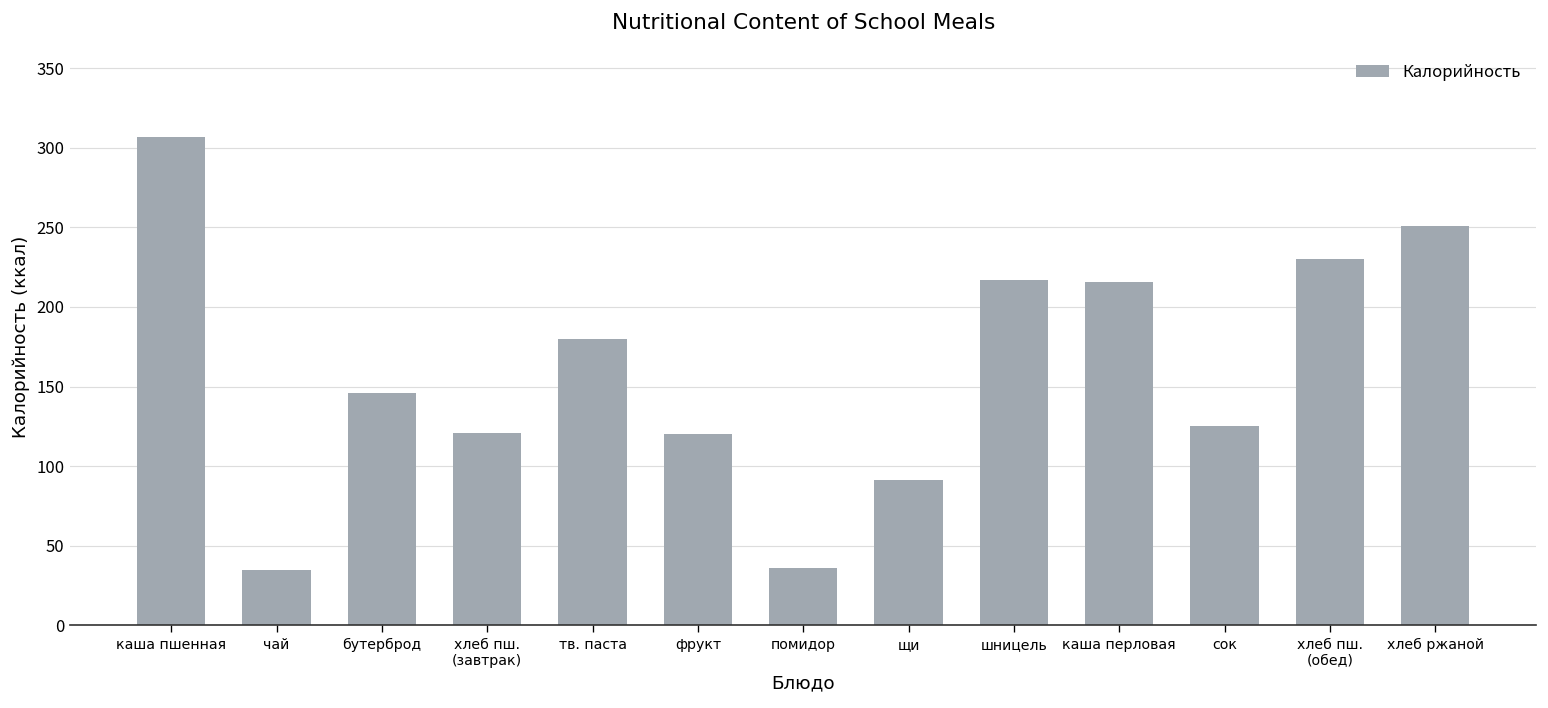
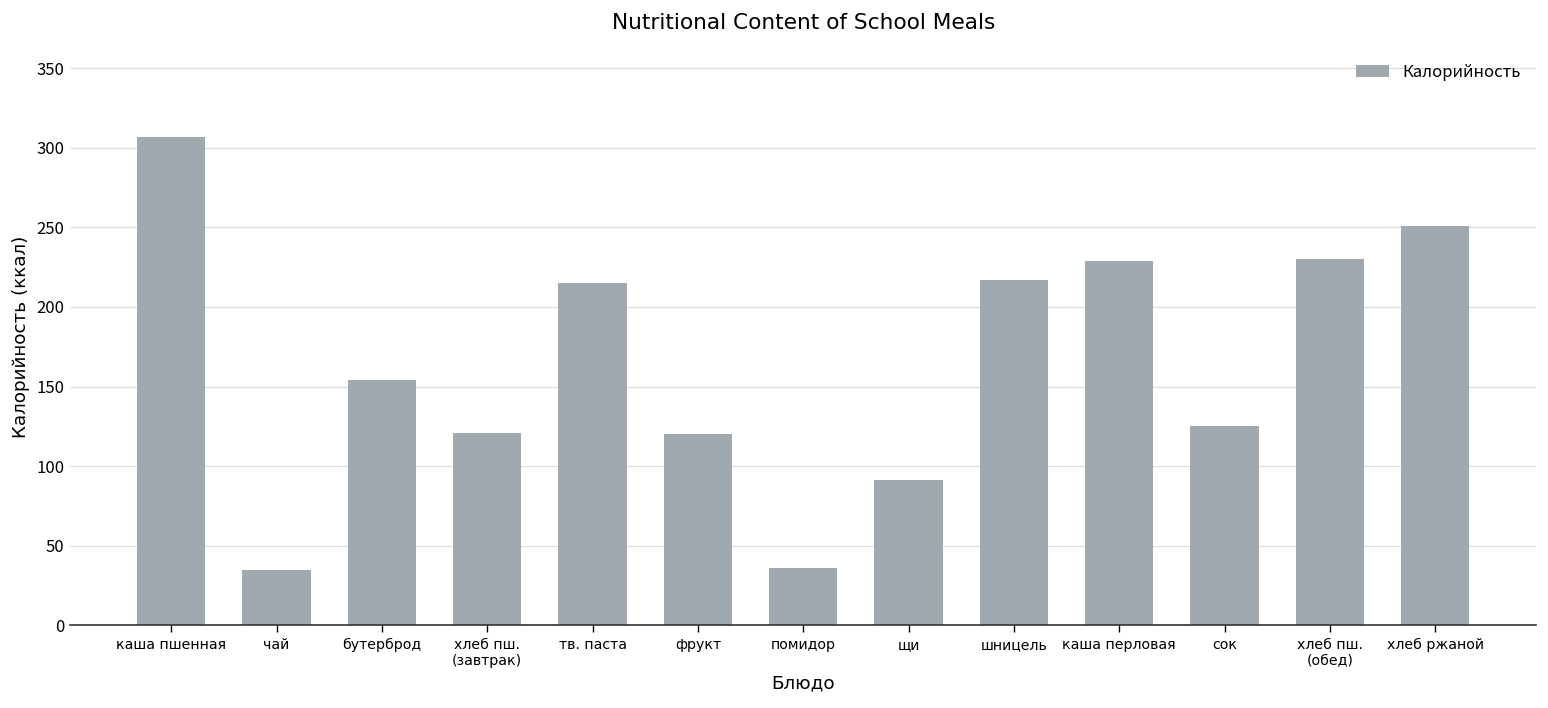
  {
    "каша пшенная": 307,
    "чай": 35,
-   "бутерброд": 146,
+   "бутерброд": 154,
    "хлеб пш. (завтрак)": 121,
-   "тв. паста": 180,
+   "тв. паста": 215,
    "фрукт": 120,
    "помидор": 36,
    "щи": 91,
    "шницель": 217,
-   "каша перловая": 216,
+   "каша перловая": 229,
    "сок": 125,
    "хлеб пш. (обед)": 230,
    "хлеб ржаной": 251
  }
